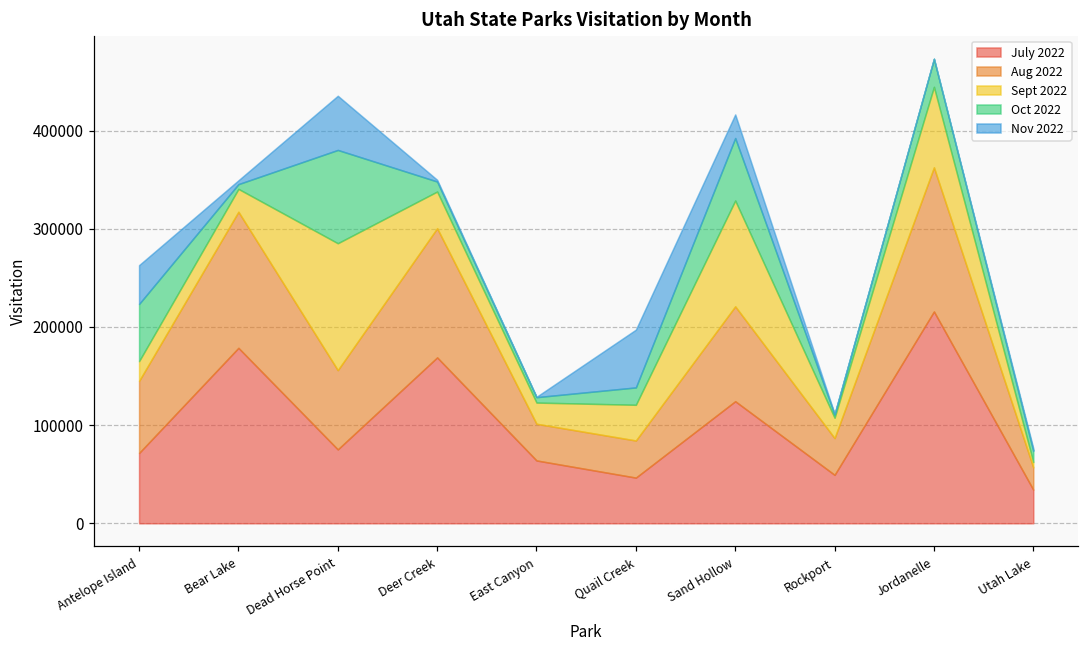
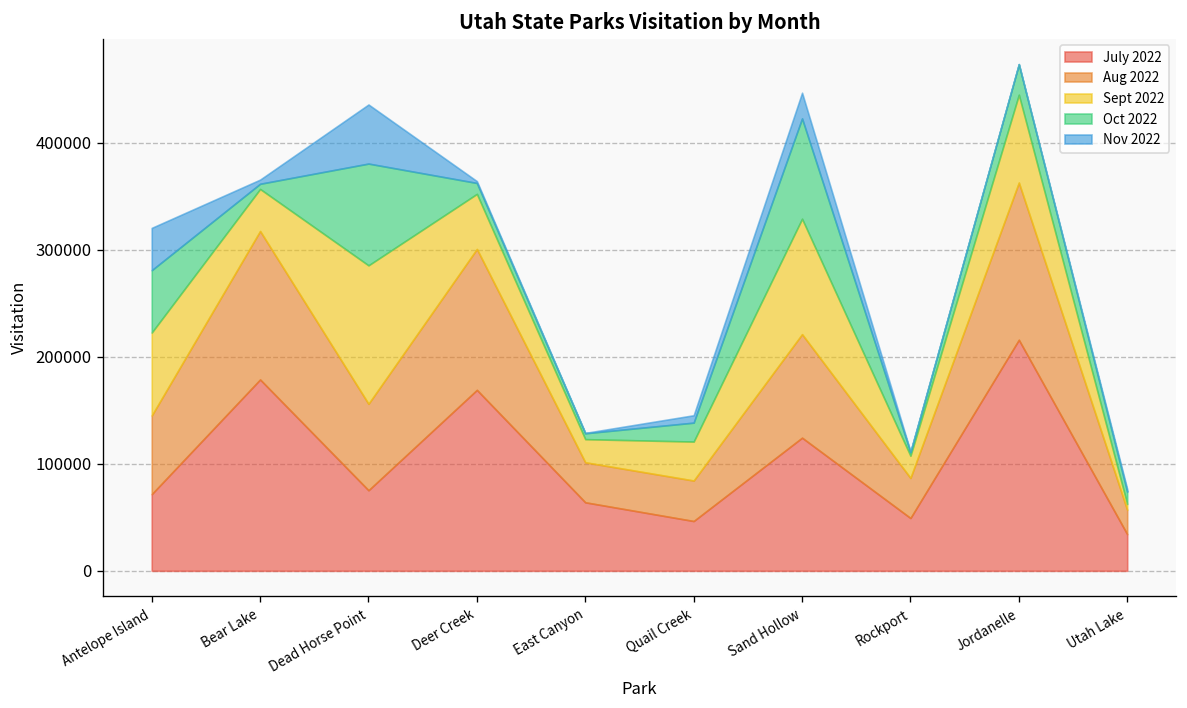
  {
    "Sept 2022": {
-     "Antelope Island": 20000,
-     "Bear Lake": 20000,
+     "Antelope Island": 80000,
+     "Bear Lake": 40000,
      "Dead Horse Point": 130000,
-     "Deer Creek": 40000,
+     "Deer Creek": 50000,
      "East Canyon": 20000,
      "Quail Creek": 40000,
      "Sand Hollow": 110000,
      "Rockport": 20000,
      "Jordanelle": 80000,
      "Utah Lake": 10000
    },
    "Oct 2022": {
      "Antelope Island": 60000,
      "Bear Lake": 0,
      "Dead Horse Point": 100000,
      "Quail Creek": 20000,
-     "Sand Hollow": 60000
+     "Sand Hollow": 90000
    },
    "Nov 2022": {
      "Antelope Island": 40000,
      "Bear Lake": 0,
      "Dead Horse Point": 60000,
-     "Quail Creek": 60000,
+     "Quail Creek": 10000,
      "Sand Hollow": 20000
    }
  }
